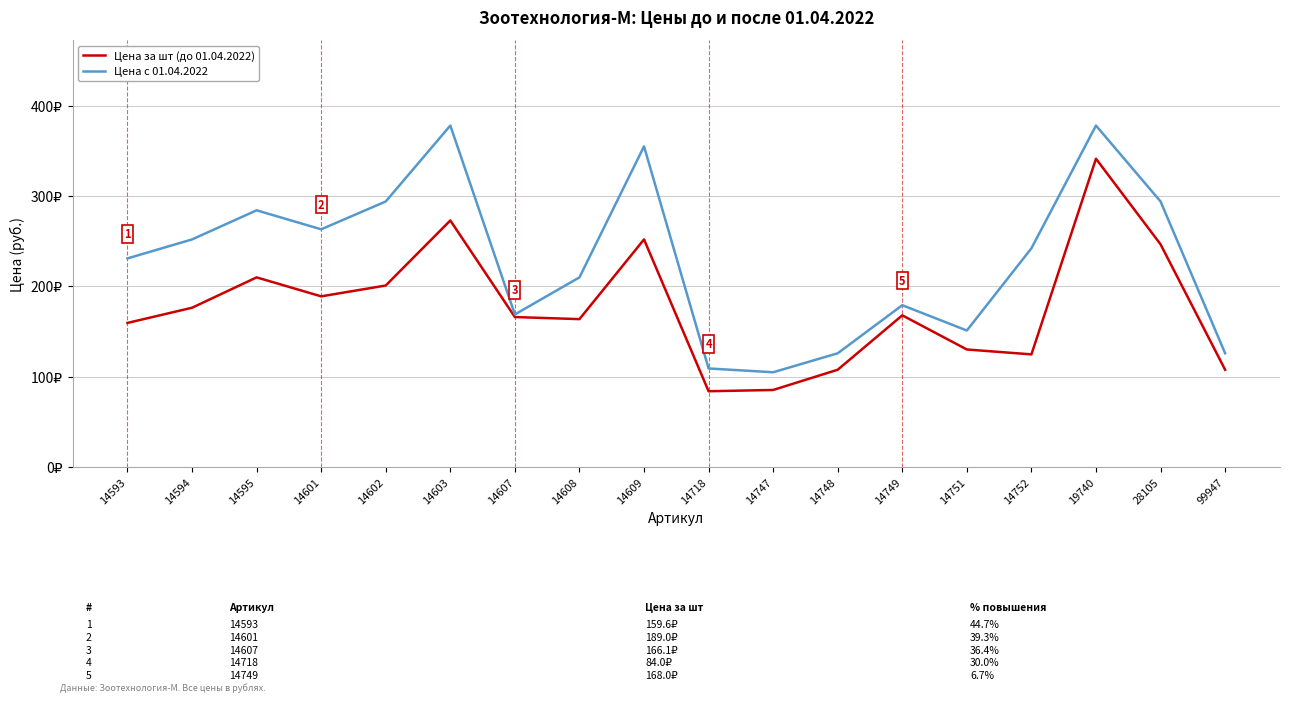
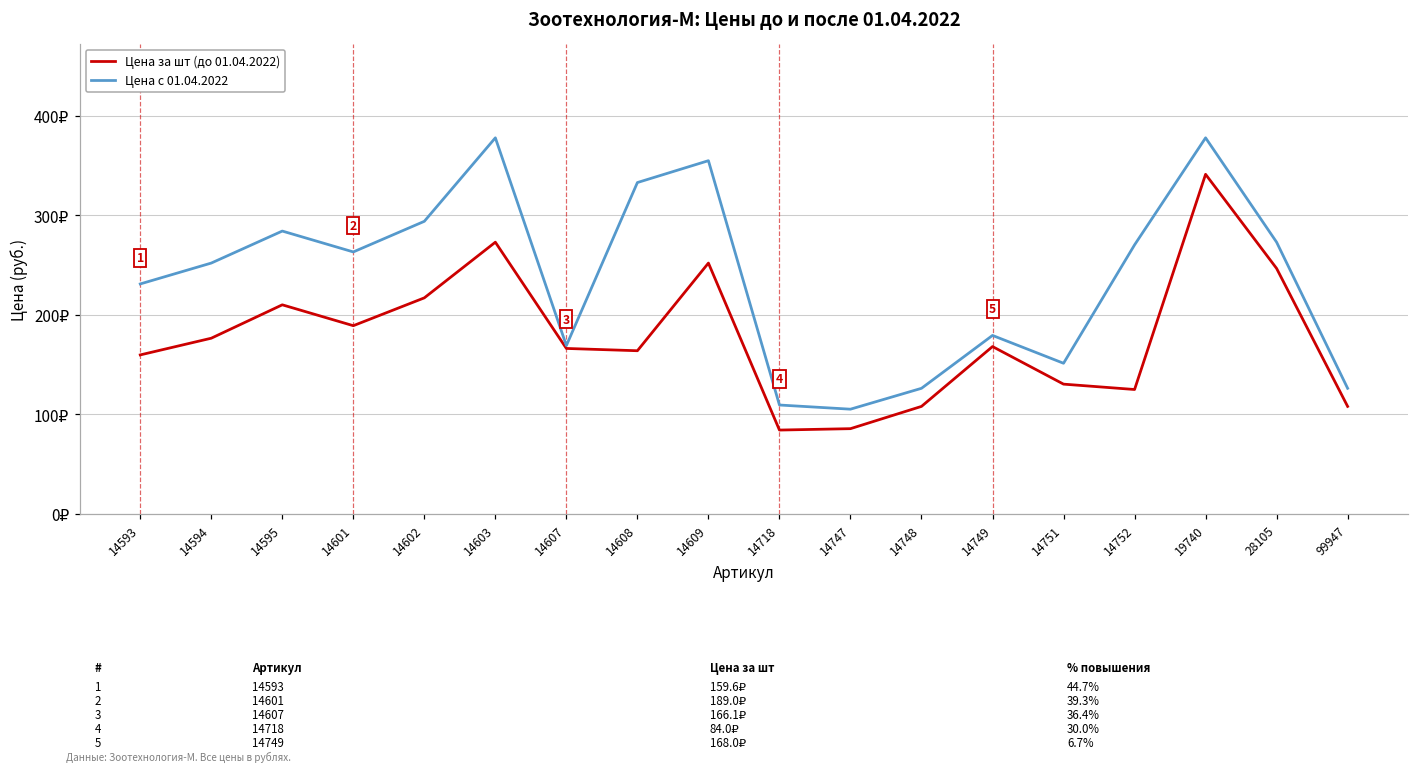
  {
    "Цена за шт (до 01.04.2022)": {
      "14593": "160₽",
      "14594": "180₽",
      "14595": "210₽",
      "14601": "190₽",
-     "14602": "200₽",
+     "14602": "220₽",
      "14603": "270₽",
      "14607": "170₽",
      "14608": "160₽",
      "14609": "250₽",
      "14718": "80₽",
      "14747": "90₽",
      "14748": "110₽",
      "14749": "170₽",
      "14751": "130₽",
      "14752": "120₽",
      "19740": "340₽",
      "28105": "250₽",
      "99947": "110₽"
    },
    "Цена с 01.04.2022": {
      "14594": "250₽",
      "14595": "280₽",
      "14602": "290₽",
      "14603": "380₽",
-     "14608": "210₽",
+     "14608": "330₽",
      "14609": "360₽",
      "14747": "110₽",
      "14748": "130₽",
      "14751": "150₽",
-     "14752": "240₽",
+     "14752": "270₽",
      "19740": "380₽",
-     "28105": "290₽",
+     "28105": "270₽",
      "99947": "130₽"
    }
  }
